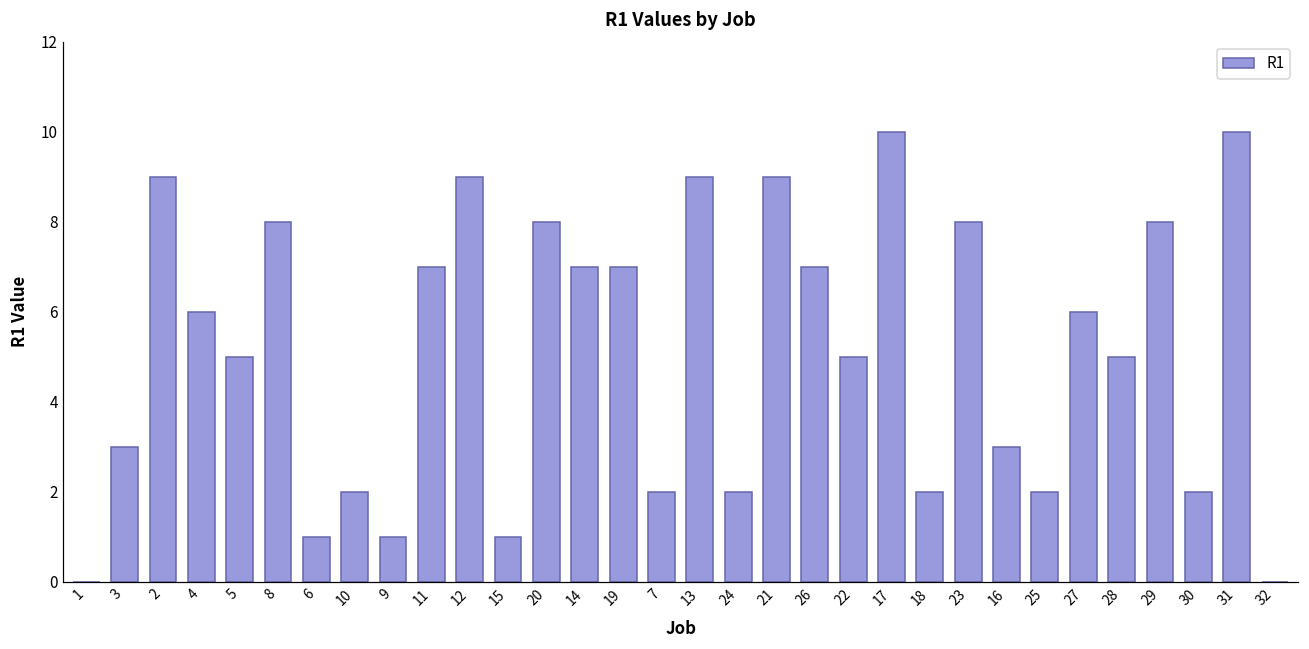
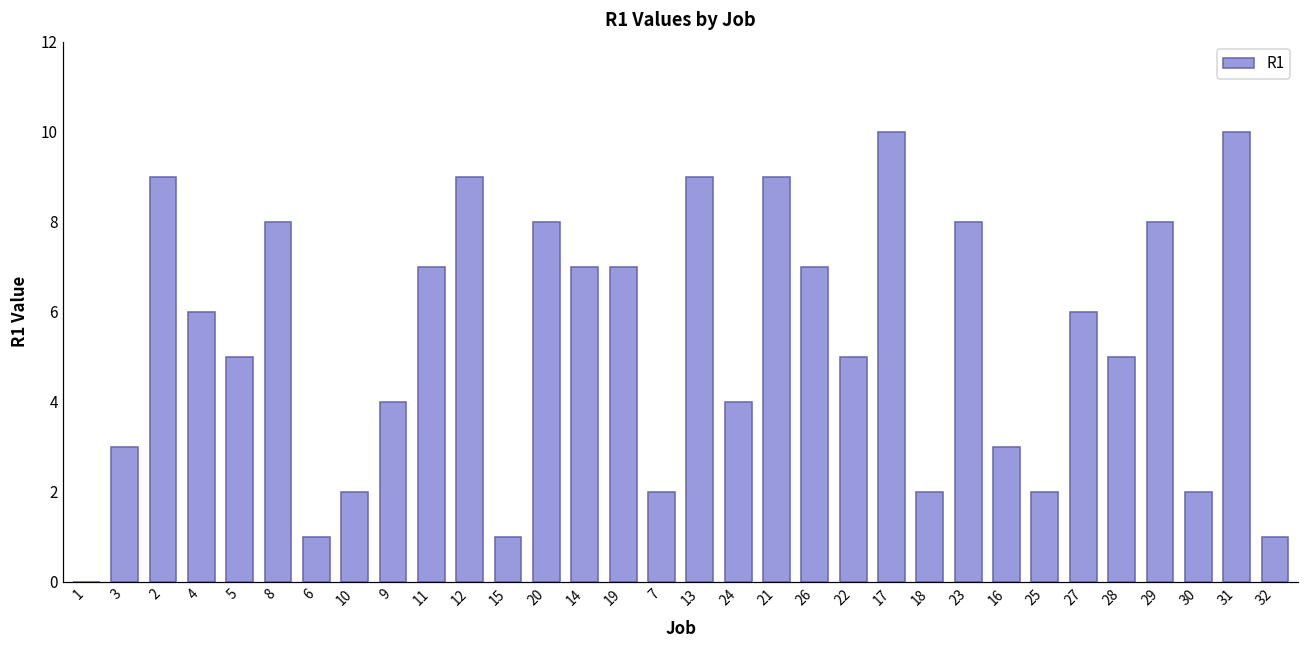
  {
    "1": 0,
    "3": 3,
    "2": 9,
    "4": 6,
    "5": 5,
    "8": 8,
    "6": 1,
    "10": 2,
-   "9": 1,
+   "9": 4,
    "11": 7,
    "12": 9,
    "15": 1,
    "20": 8,
    "14": 7,
    "19": 7,
    "7": 2,
    "13": 9,
-   "24": 2,
+   "24": 4,
    "21": 9,
    "26": 7,
    "22": 5,
    "17": 10,
    "18": 2,
    "23": 8,
    "16": 3,
    "25": 2,
    "27": 6,
    "28": 5,
    "29": 8,
    "30": 2,
    "31": 10,
-   "32": 0
+   "32": 1
  }
